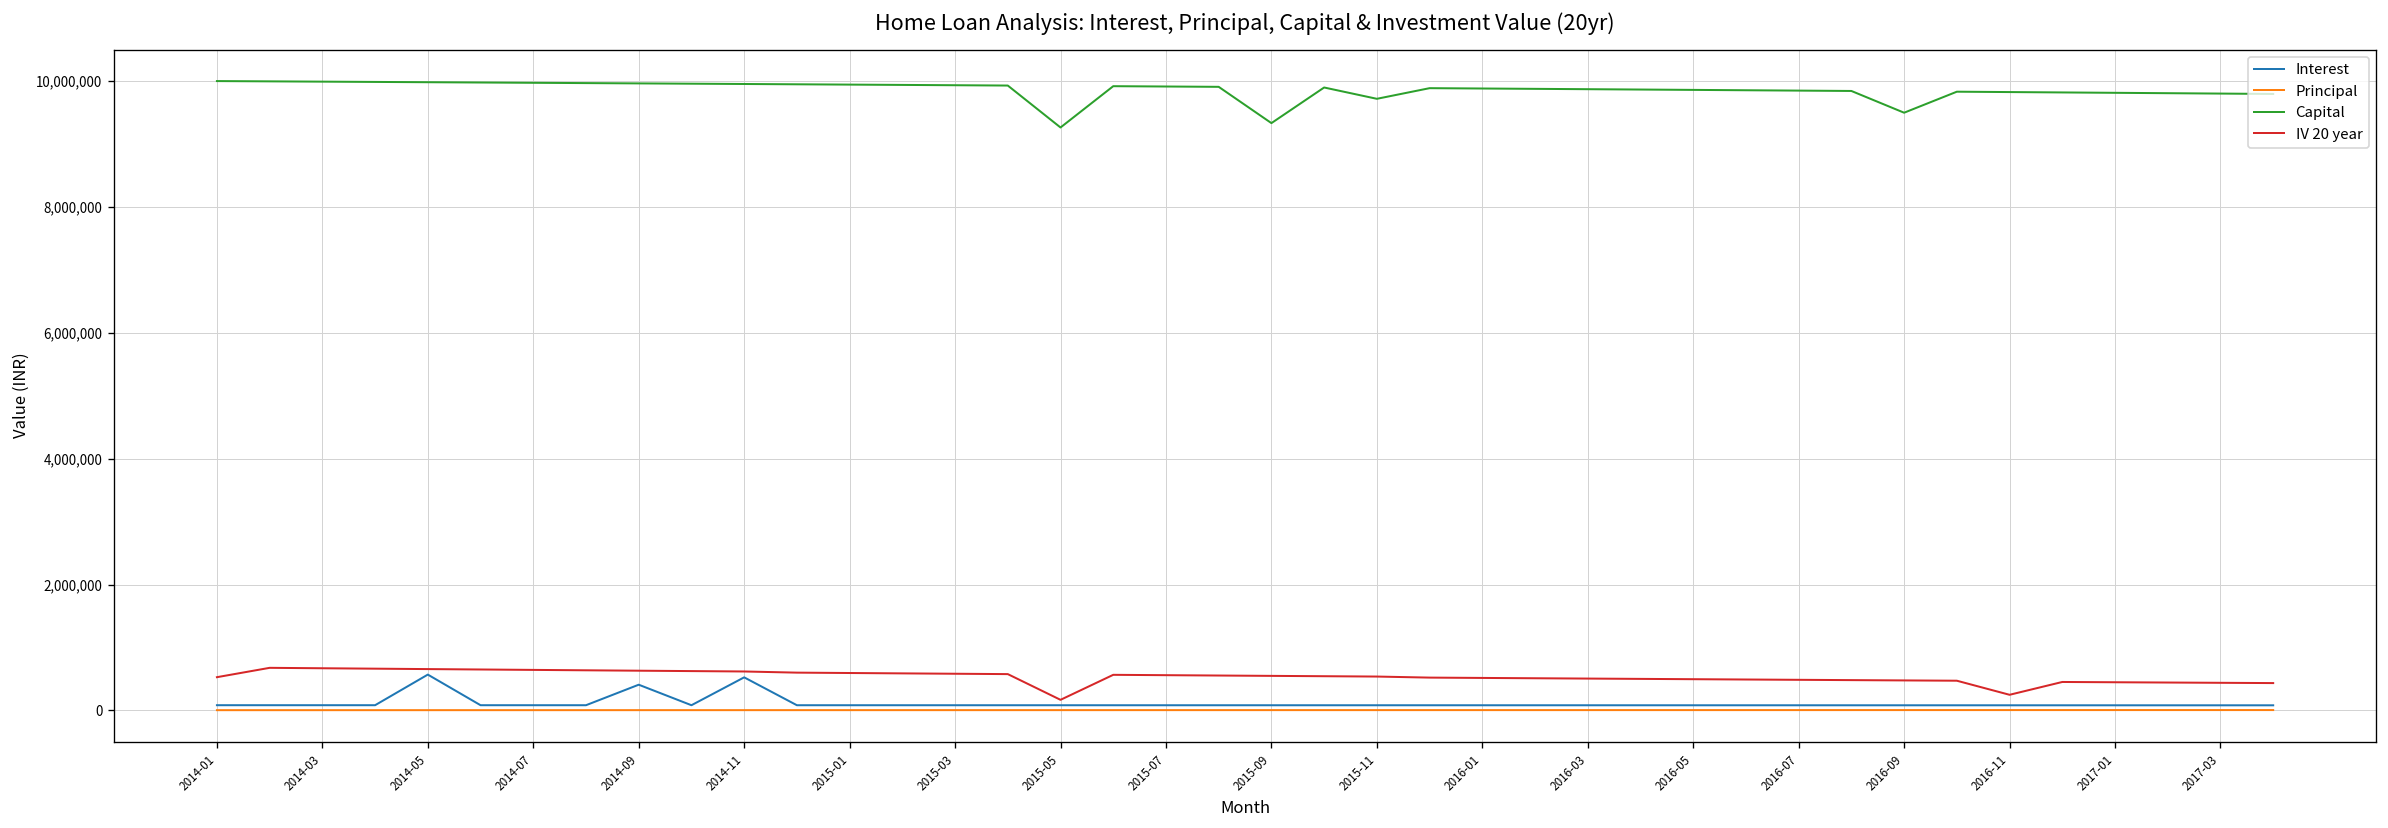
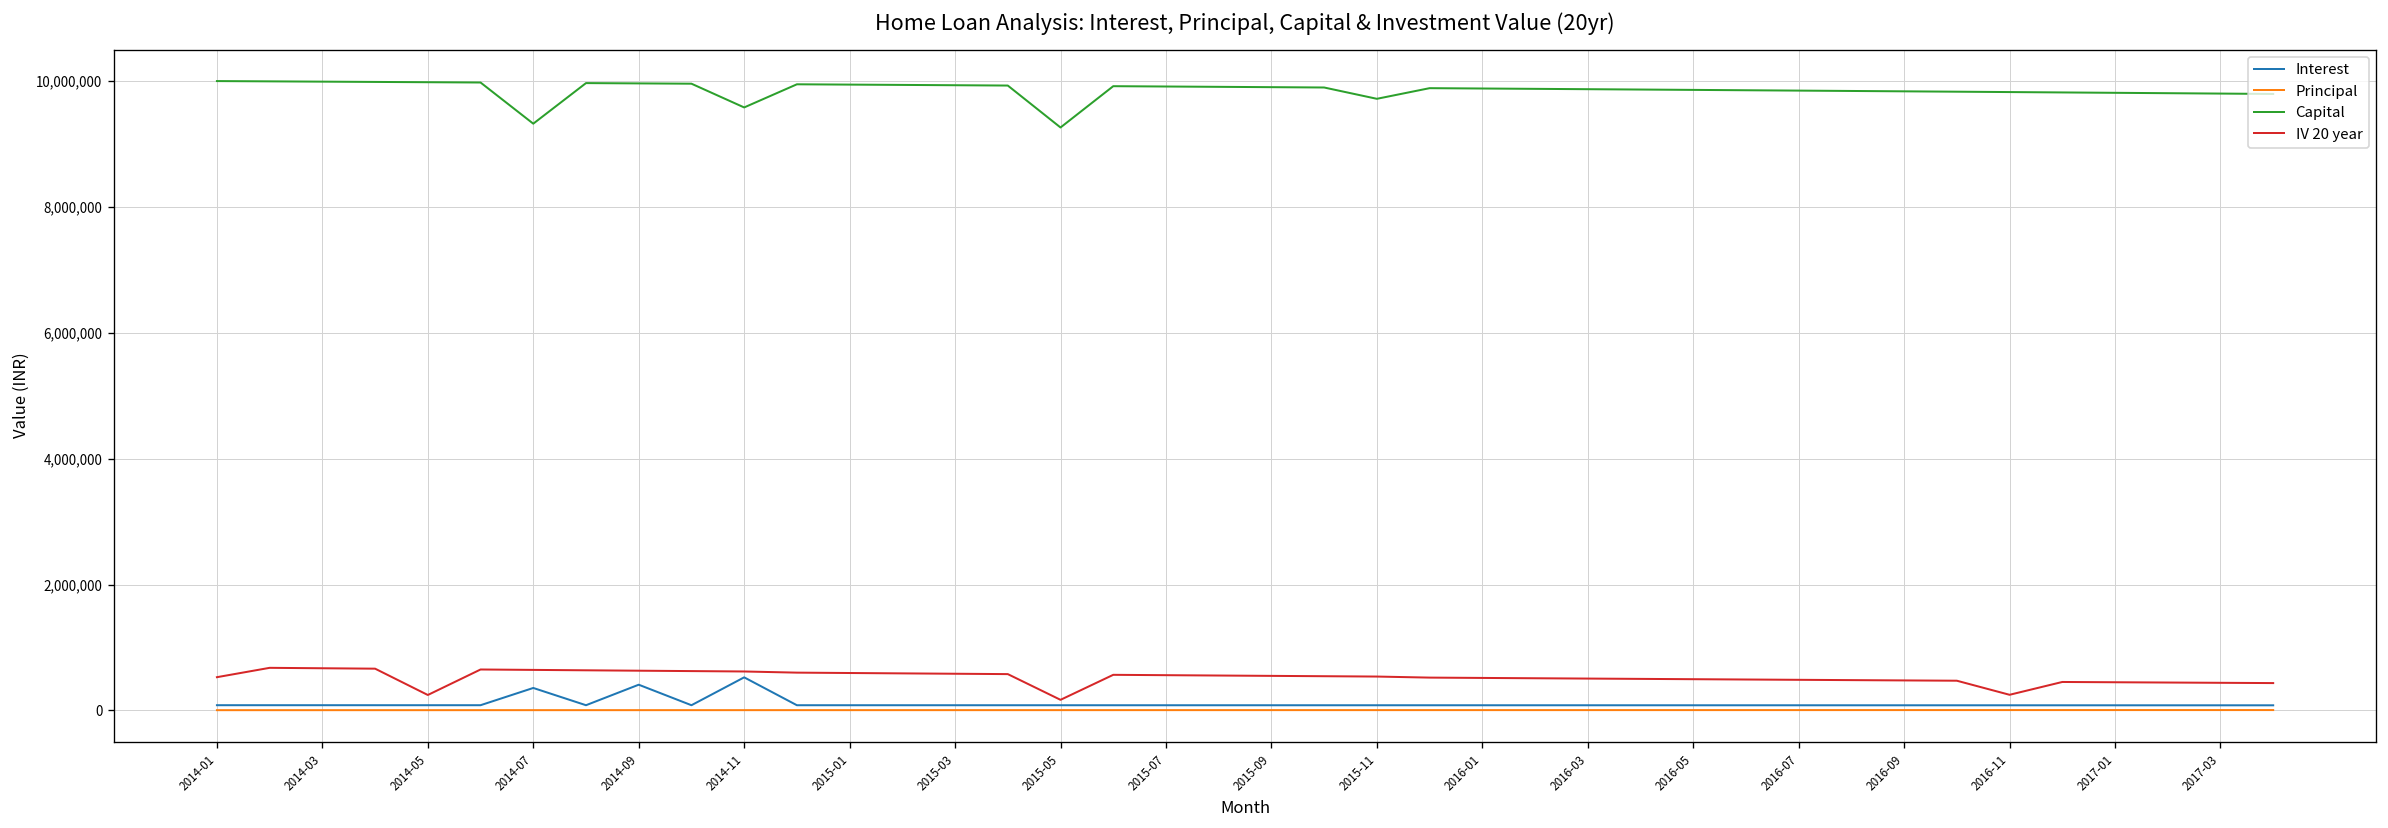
  {
    "Interest": {
      "2014-01": "100,000",
      "2014-03": "100,000",
-     "2014-05": "600,000",
-     "2014-07": "100,000",
+     "2014-05": "100,000",
+     "2014-07": "400,000",
      "2014-09": "400,000",
      "2014-11": "500,000",
      "2015-01": "100,000",
      "2015-03": "100,000",
      "2015-05": "100,000",
      "2015-07": "100,000",
      "2015-09": "100,000",
      "2015-11": "100,000",
      "2016-01": "100,000",
      "2016-03": "100,000",
      "2016-05": "100,000",
      "2016-07": "100,000",
      "2016-09": "100,000",
      "2016-11": "100,000",
      "2017-01": "100,000",
      "2017-03": "100,000"
    },
    "Principal": {
      "2014-01": "0",
      "2014-03": "0",
      "2014-05": "0",
      "2014-07": "0",
      "2014-09": "0",
      "2014-11": "0",
      "2015-01": "0",
      "2015-03": "0",
      "2015-05": "0",
      "2015-07": "0",
      "2015-09": "0",
      "2015-11": "0",
      "2016-01": "0",
      "2016-03": "0",
      "2016-05": "0",
      "2016-07": "0",
      "2016-09": "0",
      "2016-11": "0",
      "2017-01": "0",
      "2017-03": "0"
    },
    "Capital": {
      "2014-01": "10,000,000",
      "2014-03": "10,000,000",
      "2014-05": "10,000,000",
-     "2014-07": "10,000,000",
+     "2014-07": "9,300,000",
      "2014-09": "10,000,000",
-     "2014-11": "9,900,000",
+     "2014-11": "9,600,000",
      "2015-01": "9,900,000",
      "2015-03": "9,900,000",
      "2015-05": "9,300,000",
      "2015-07": "9,900,000",
-     "2015-09": "9,300,000",
+     "2015-09": "9,900,000",
      "2015-11": "9,700,000",
      "2016-01": "9,900,000",
      "2016-03": "9,900,000",
      "2016-05": "9,900,000",
      "2016-07": "9,800,000",
-     "2016-09": "9,500,000",
+     "2016-09": "9,800,000",
      "2016-11": "9,800,000",
      "2017-01": "9,800,000",
      "2017-03": "9,800,000"
    },
    "IV 20 year": {
      "2014-01": "500,000",
      "2014-03": "700,000",
-     "2014-05": "700,000",
+     "2014-05": "200,000",
      "2014-07": "600,000",
      "2014-09": "600,000",
      "2014-11": "600,000",
      "2015-01": "600,000",
      "2015-03": "600,000",
      "2015-05": "200,000",
      "2015-07": "600,000",
      "2015-09": "500,000",
      "2015-11": "500,000",
      "2016-01": "500,000",
      "2016-03": "500,000",
      "2016-05": "500,000",
      "2016-07": "500,000",
      "2016-09": "500,000",
      "2016-11": "200,000",
      "2017-01": "400,000",
      "2017-03": "400,000"
    }
  }
